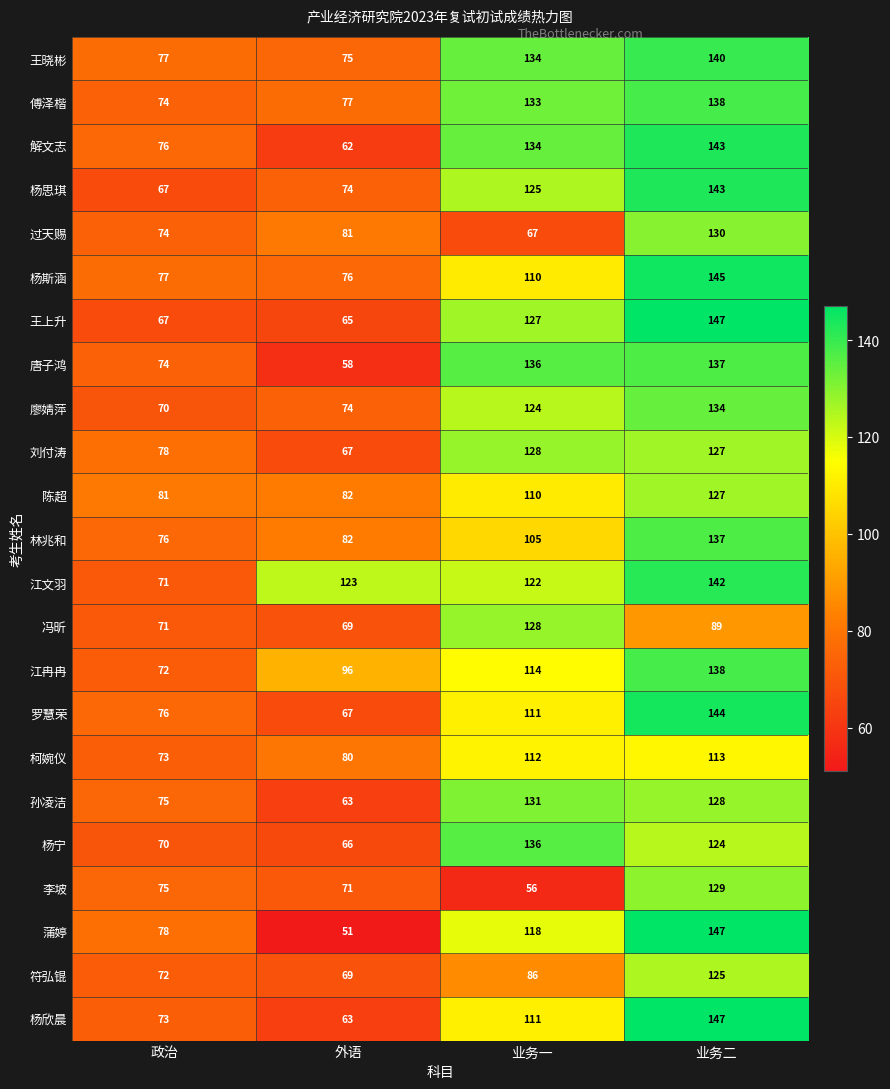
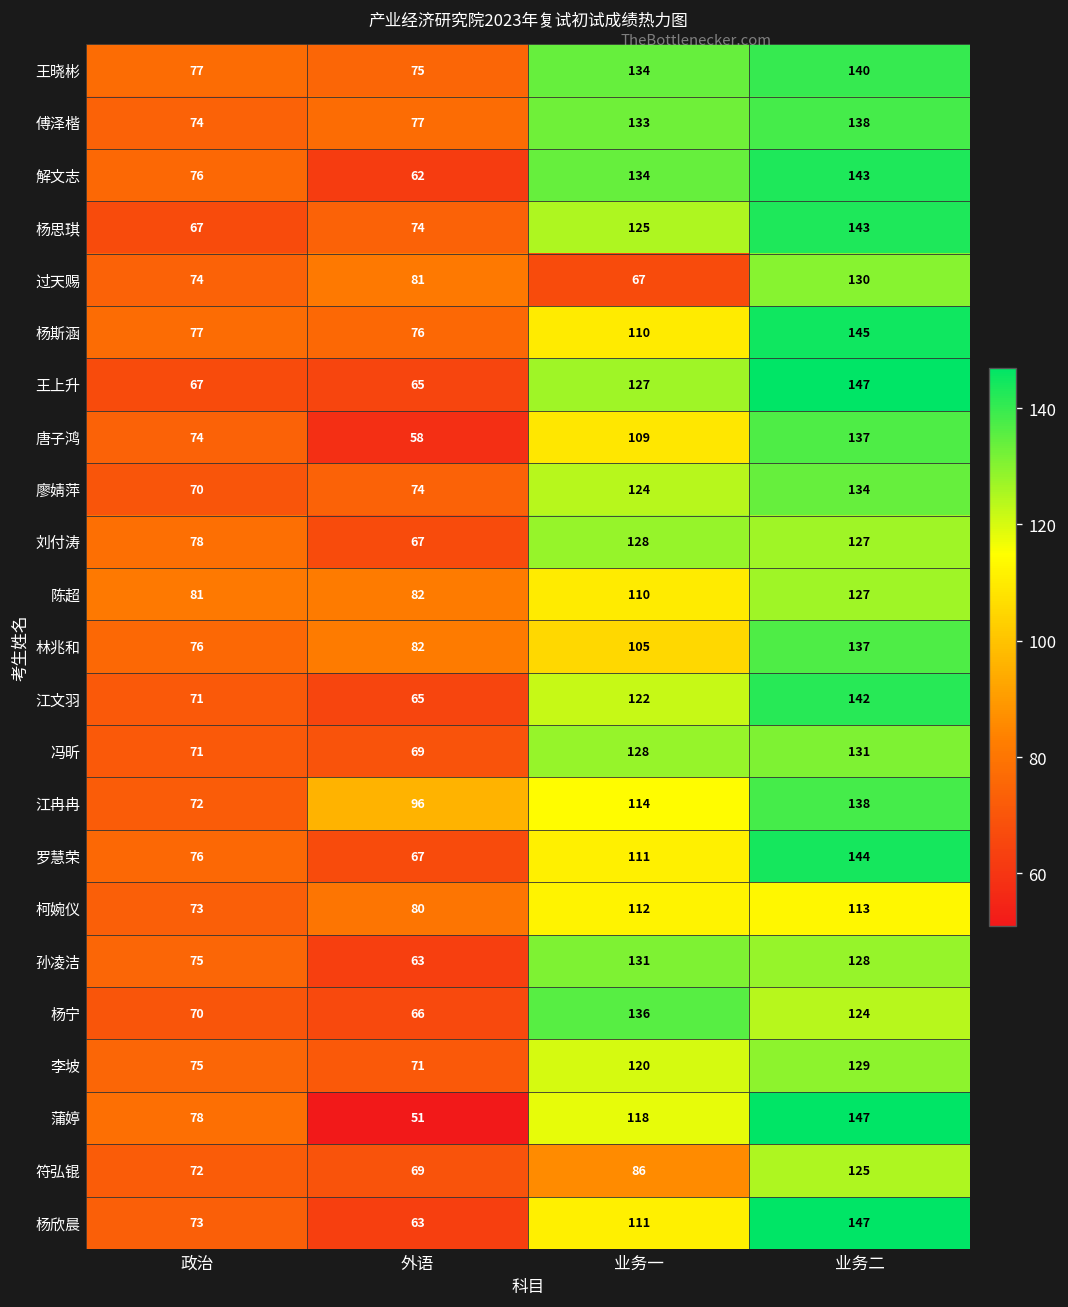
  {
    "王晓彬": {
      "政治": 77,
      "外语": 75,
      "业务一": 134,
      "业务二": 140
    },
    "傅泽楷": {
      "政治": 74,
      "外语": 77,
      "业务一": 133,
      "业务二": 138
    },
    "解文志": {
      "政治": 76,
      "外语": 62,
      "业务一": 134,
      "业务二": 143
    },
    "杨思琪": {
      "政治": 67,
      "外语": 74,
      "业务一": 125,
      "业务二": 143
    },
    "过天赐": {
      "政治": 74,
      "外语": 81,
      "业务一": 67,
      "业务二": 130
    },
    "杨斯涵": {
      "政治": 77,
      "外语": 76,
      "业务一": 110,
      "业务二": 145
    },
    "王上升": {
      "政治": 67,
      "外语": 65,
      "业务一": 127,
      "业务二": 147
    },
    "唐子鸿": {
      "政治": 74,
      "外语": 58,
-     "业务一": 136,
+     "业务一": 109,
      "业务二": 137
    },
    "廖婧萍": {
      "政治": 70,
      "外语": 74,
      "业务一": 124,
      "业务二": 134
    },
    "刘付涛": {
      "政治": 78,
      "外语": 67,
      "业务一": 128,
      "业务二": 127
    },
    "陈超": {
      "政治": 81,
      "外语": 82,
      "业务一": 110,
      "业务二": 127
    },
    "林兆和": {
      "政治": 76,
      "外语": 82,
      "业务一": 105,
      "业务二": 137
    },
    "江文羽": {
      "政治": 71,
-     "外语": 123,
+     "外语": 65,
      "业务一": 122,
      "业务二": 142
    },
    "冯昕": {
      "政治": 71,
      "外语": 69,
      "业务一": 128,
-     "业务二": 89
+     "业务二": 131
    },
    "江冉冉": {
      "政治": 72,
      "外语": 96,
      "业务一": 114,
      "业务二": 138
    },
    "罗慧荣": {
      "政治": 76,
      "外语": 67,
      "业务一": 111,
      "业务二": 144
    },
    "柯婉仪": {
      "政治": 73,
      "外语": 80,
      "业务一": 112,
      "业务二": 113
    },
    "孙凌洁": {
      "政治": 75,
      "外语": 63,
      "业务一": 131,
      "业务二": 128
    },
    "杨宁": {
      "政治": 70,
      "外语": 66,
      "业务一": 136,
      "业务二": 124
    },
    "李坡": {
      "政治": 75,
      "外语": 71,
-     "业务一": 56,
+     "业务一": 120,
      "业务二": 129
    },
    "蒲婷": {
      "政治": 78,
      "外语": 51,
      "业务一": 118,
      "业务二": 147
    },
    "符弘锟": {
      "政治": 72,
      "外语": 69,
      "业务一": 86,
      "业务二": 125
    },
    "杨欣晨": {
      "政治": 73,
      "外语": 63,
      "业务一": 111,
      "业务二": 147
    }
  }
